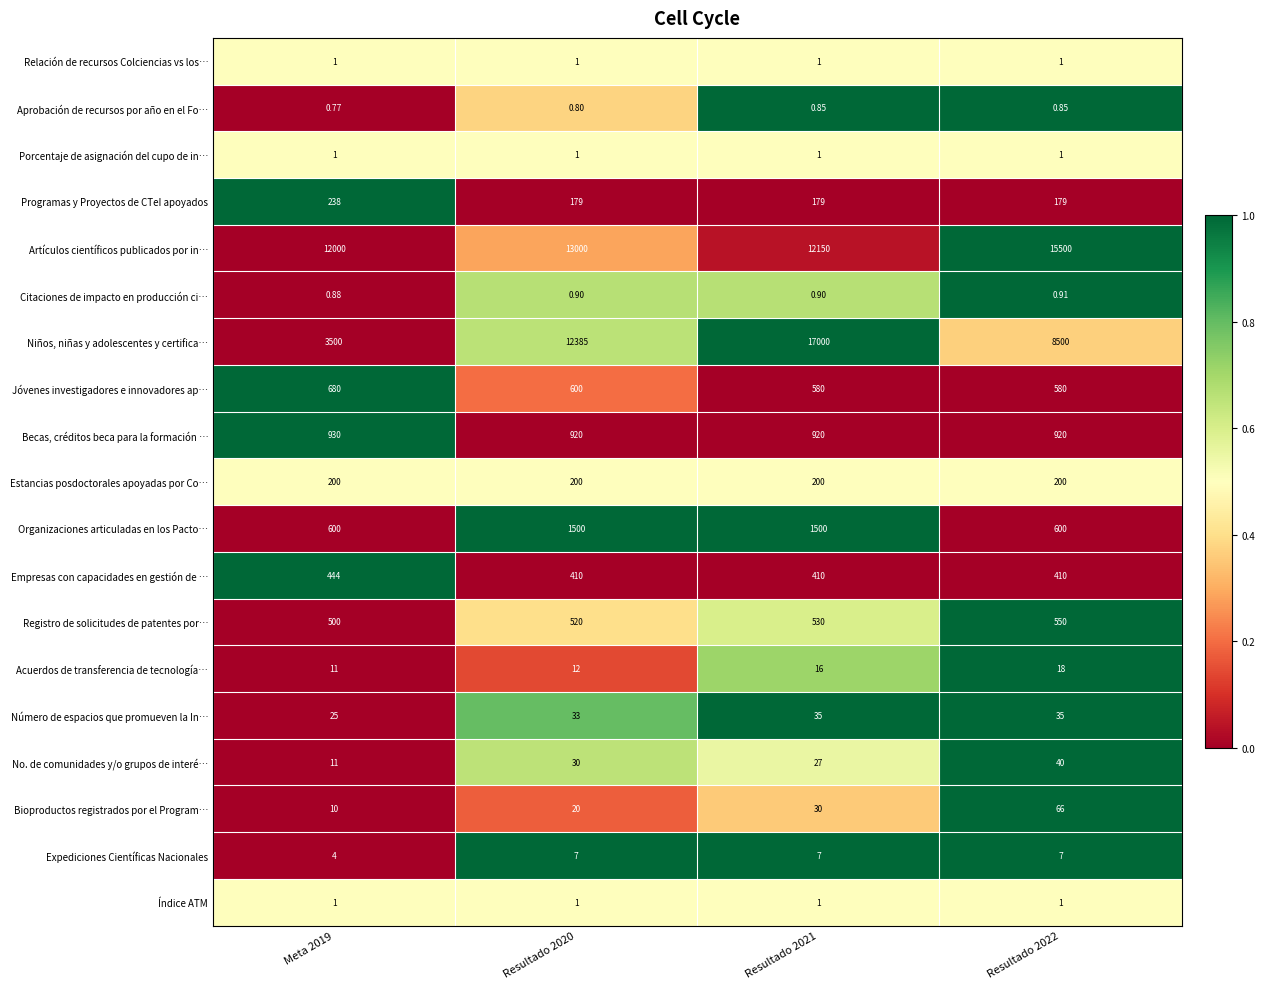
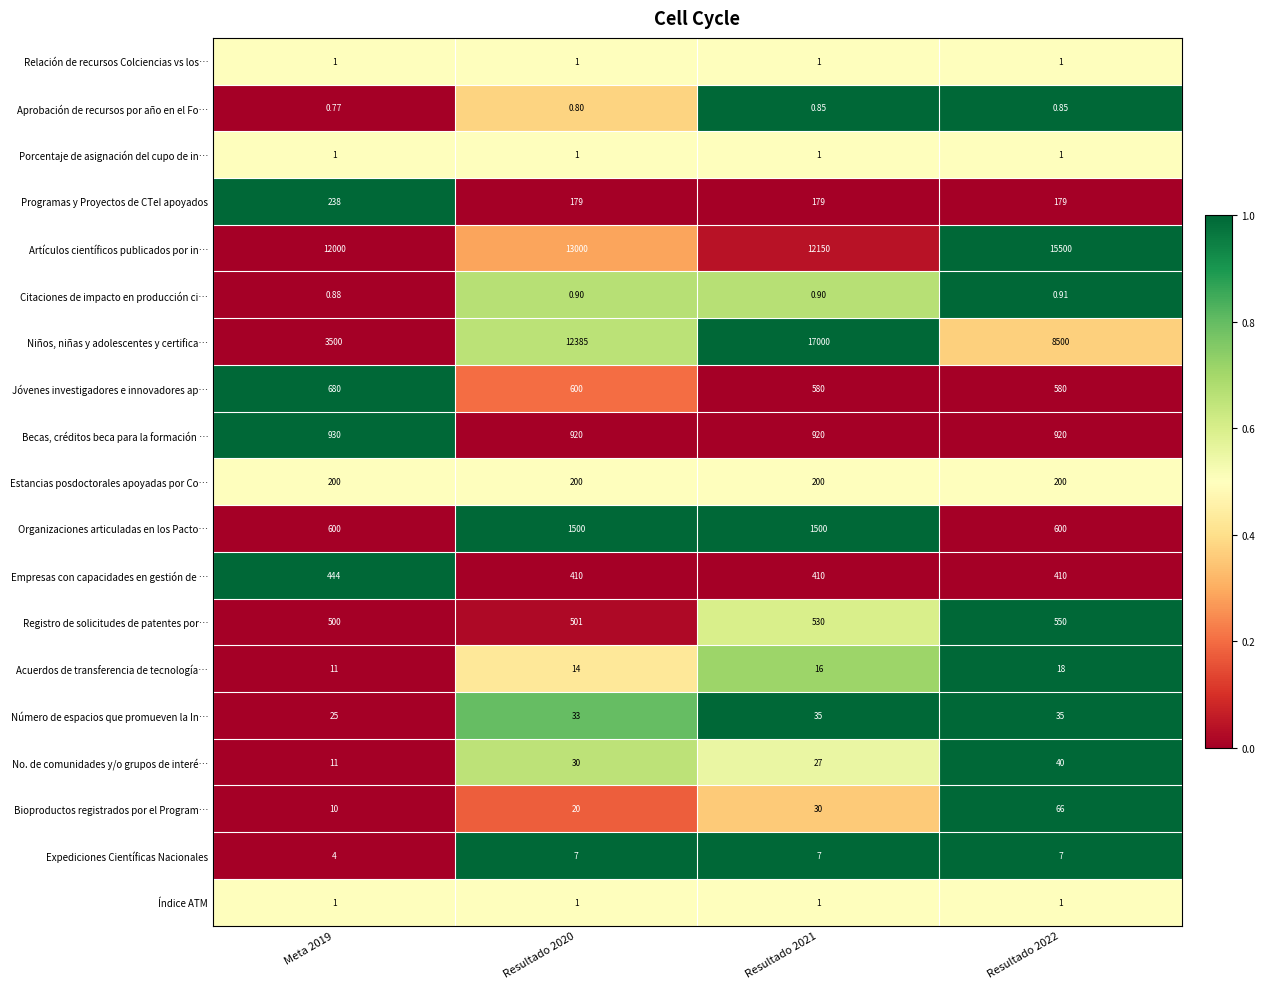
  {
    "Relación de recursos Colciencias vs los…": {
      "Meta 2019": 1,
      "Resultado 2020": 1,
      "Resultado 2021": 1,
      "Resultado 2022": 1
    },
    "Aprobación de recursos por año en el Fo…": {
      "Meta 2019": 0.77,
      "Resultado 2020": 0.80,
      "Resultado 2021": 0.85,
      "Resultado 2022": 0.85
    },
    "Porcentaje de asignación del cupo de in…": {
      "Meta 2019": 1,
      "Resultado 2020": 1,
      "Resultado 2021": 1,
      "Resultado 2022": 1
    },
    "Programas y Proyectos de CTeI apoyados": {
      "Meta 2019": 238,
      "Resultado 2020": 179,
      "Resultado 2021": 179,
      "Resultado 2022": 179
    },
    "Artículos científicos publicados por in…": {
      "Meta 2019": 12000,
      "Resultado 2020": 13000,
      "Resultado 2021": 12150,
      "Resultado 2022": 15500
    },
    "Citaciones de impacto en producción ci…": {
      "Meta 2019": 0.88,
      "Resultado 2020": 0.90,
      "Resultado 2021": 0.90,
      "Resultado 2022": 0.91
    },
    "Niños, niñas y adolescentes y certifica…": {
      "Meta 2019": 3500,
      "Resultado 2020": 12385,
      "Resultado 2021": 17000,
      "Resultado 2022": 8500
    },
    "Jóvenes investigadores e innovadores ap…": {
      "Meta 2019": 680,
      "Resultado 2020": 600,
      "Resultado 2021": 580,
      "Resultado 2022": 580
    },
    "Becas, créditos beca para la formación …": {
      "Meta 2019": 930,
      "Resultado 2020": 920,
      "Resultado 2021": 920,
      "Resultado 2022": 920
    },
    "Estancias posdoctorales apoyadas por Co…": {
      "Meta 2019": 200,
      "Resultado 2020": 200,
      "Resultado 2021": 200,
      "Resultado 2022": 200
    },
    "Organizaciones articuladas en los Pacto…": {
      "Meta 2019": 600,
      "Resultado 2020": 1500,
      "Resultado 2021": 1500,
      "Resultado 2022": 600
    },
    "Empresas con capacidades en gestión de …": {
      "Meta 2019": 444,
      "Resultado 2020": 410,
      "Resultado 2021": 410,
      "Resultado 2022": 410
    },
    "Registro de solicitudes de patentes por…": {
      "Meta 2019": 500,
-     "Resultado 2020": 520,
+     "Resultado 2020": 501,
      "Resultado 2021": 530,
      "Resultado 2022": 550
    },
    "Acuerdos de transferencia de tecnología…": {
      "Meta 2019": 11,
-     "Resultado 2020": 12,
+     "Resultado 2020": 14,
      "Resultado 2021": 16,
      "Resultado 2022": 18
    },
    "Número de espacios que promueven la In…": {
      "Meta 2019": 25,
      "Resultado 2020": 33,
      "Resultado 2021": 35,
      "Resultado 2022": 35
    },
    "No. de comunidades y/o grupos de interé…": {
      "Meta 2019": 11,
      "Resultado 2020": 30,
      "Resultado 2021": 27,
      "Resultado 2022": 40
    },
    "Bioproductos registrados por el Program…": {
      "Meta 2019": 10,
      "Resultado 2020": 20,
      "Resultado 2021": 30,
      "Resultado 2022": 66
    },
    "Expediciones Científicas Nacionales": {
      "Meta 2019": 4,
      "Resultado 2020": 7,
      "Resultado 2021": 7,
      "Resultado 2022": 7
    },
    "Índice ATM": {
      "Meta 2019": 1,
      "Resultado 2020": 1,
      "Resultado 2021": 1,
      "Resultado 2022": 1
    }
  }
